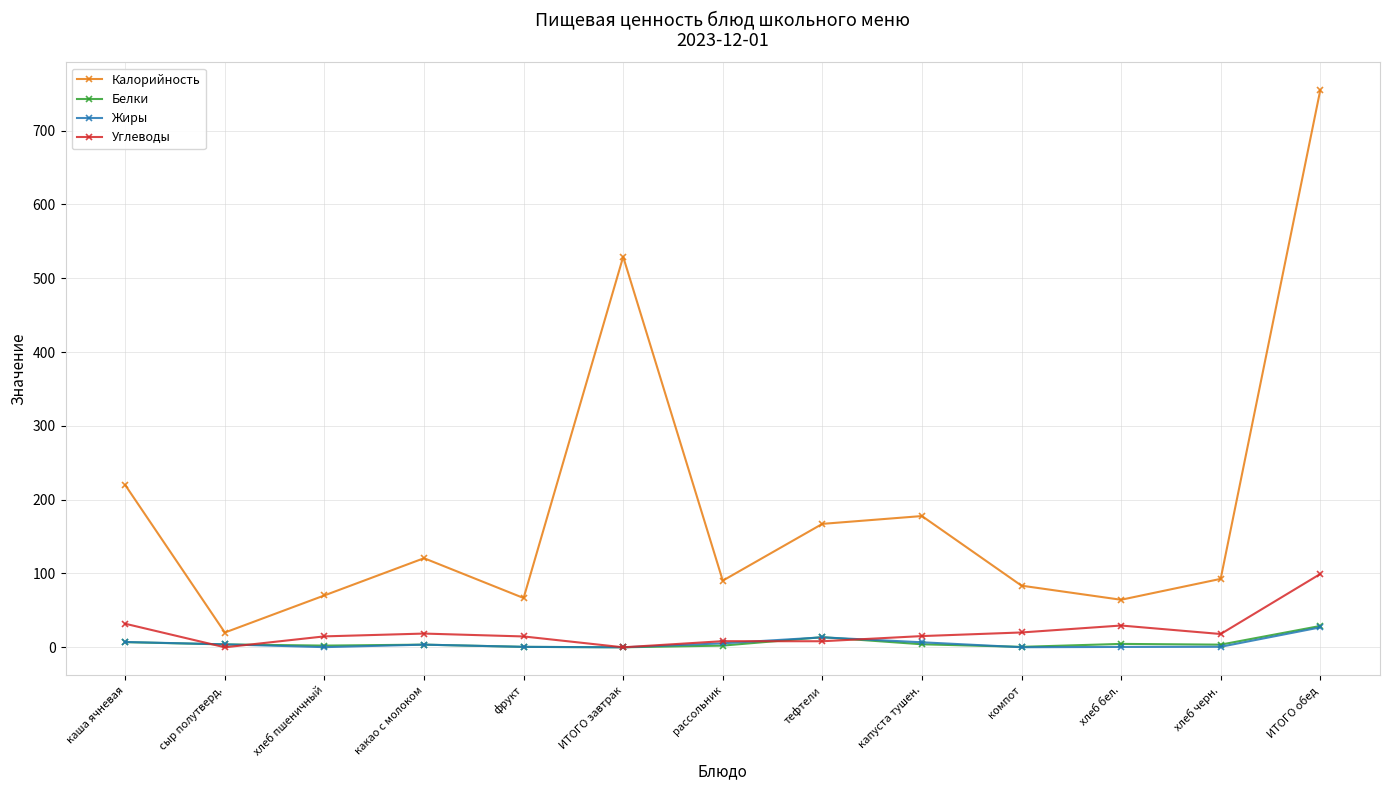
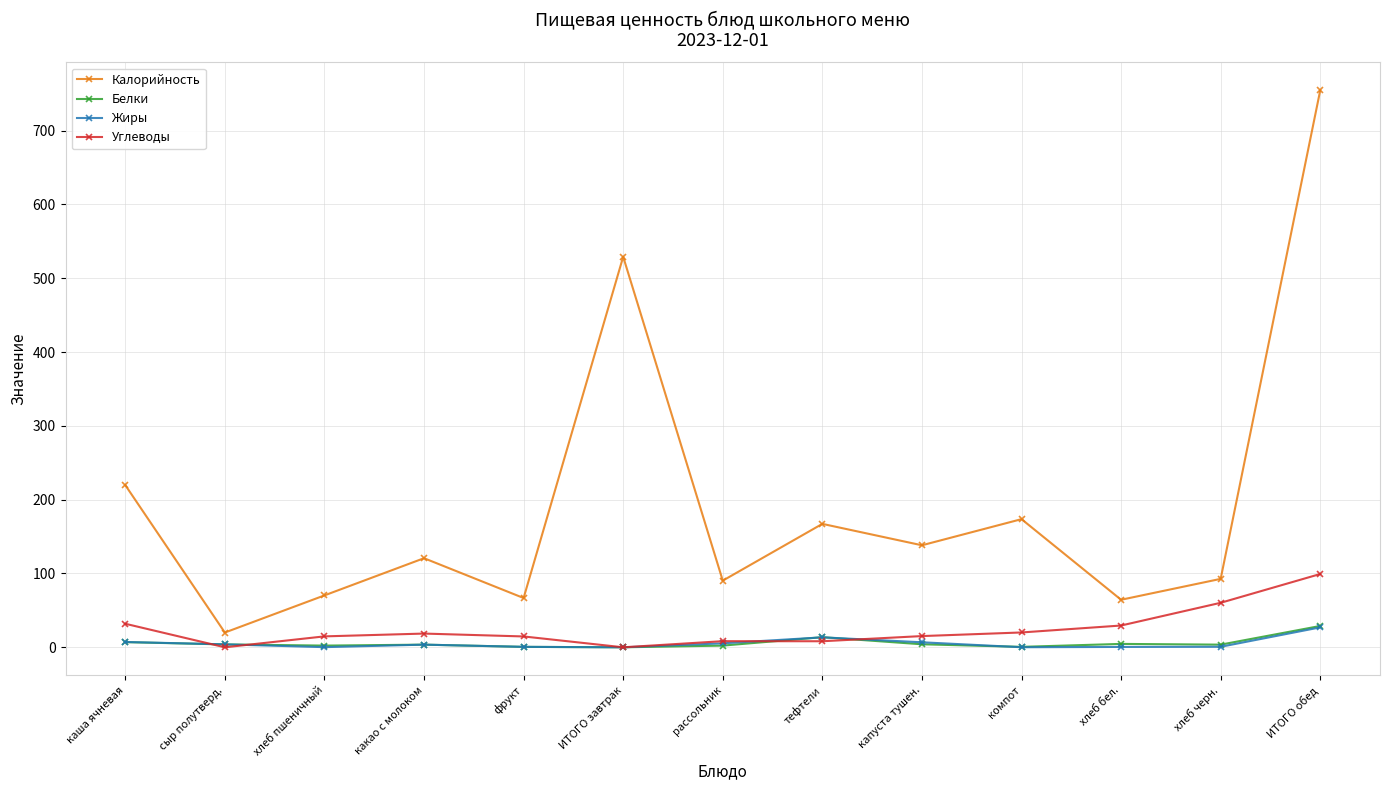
  {
    "Калорийность": {
      "каша ячневая": 220,
      "сыр полутверд.": 20,
      "хлеб пшеничный": 70,
      "какао с молоком": 120,
      "фрукт": 70,
      "ИТОГО завтрак": 530,
      "рассольник": 90,
      "тефтели": 170,
-     "капуста тушен.": 180,
-     "компот": 80,
+     "капуста тушен.": 140,
+     "компот": 170,
      "хлеб бел.": 60,
      "хлеб черн.": 90,
      "ИТОГО обед": 750
    },
    "Белки": {
      "хлеб бел.": 0
    },
    "Жиры": {
      "хлеб бел.": 0
    },
    "Углеводы": {
      "каша ячневая": 30,
      "сыр полутверд.": 0,
      "хлеб пшеничный": 10,
      "какао с молоком": 20,
      "фрукт": 10,
      "тефтели": 10,
      "капуста тушен.": 20,
      "компот": 20,
      "хлеб бел.": 30,
-     "хлеб черн.": 20,
+     "хлеб черн.": 60,
      "ИТОГО обед": 100
    }
  }
